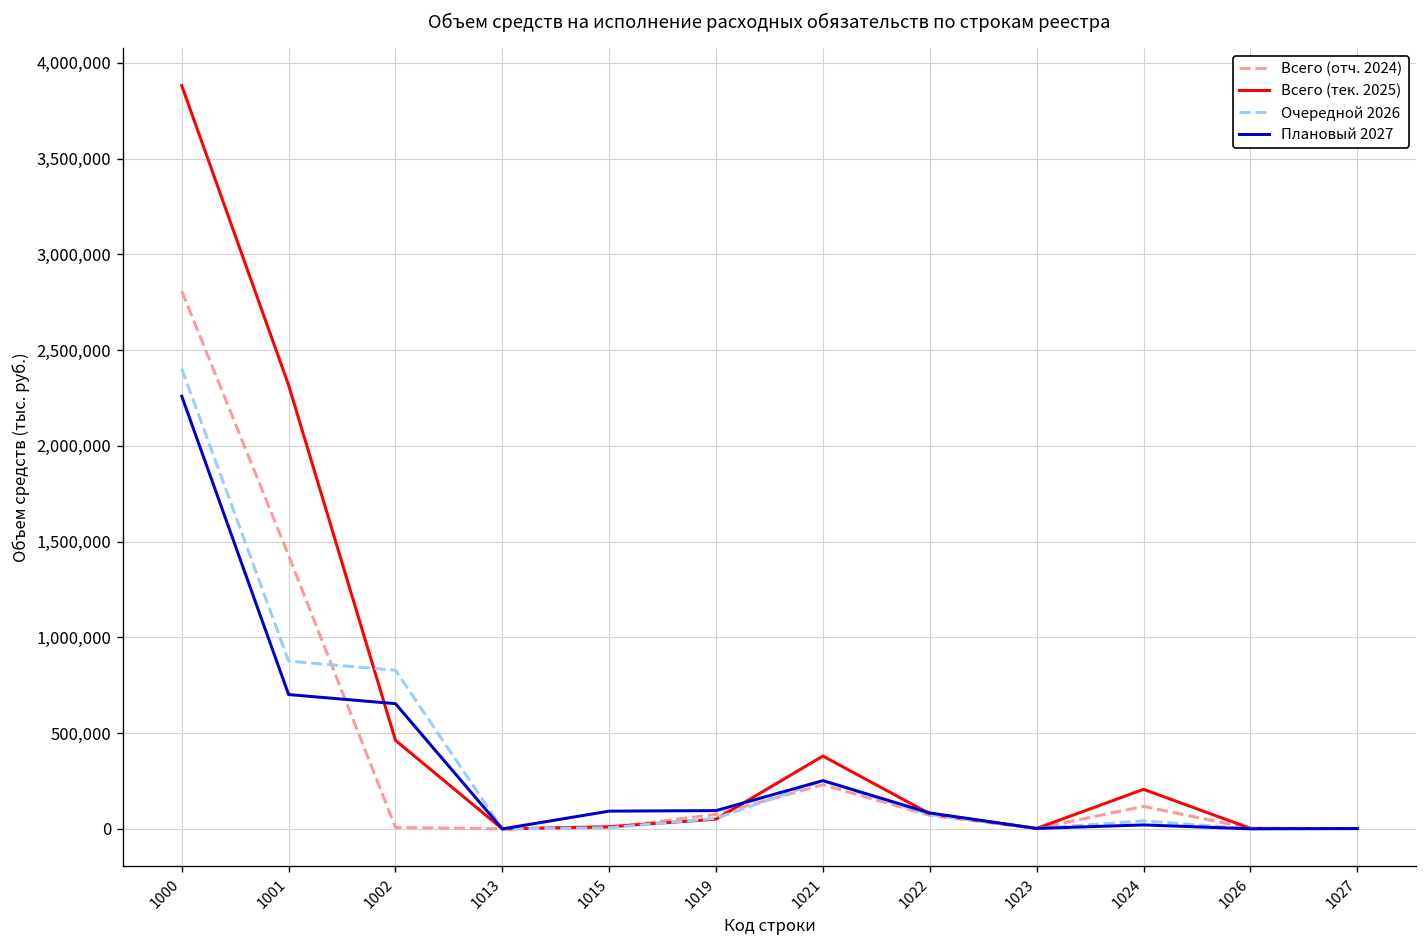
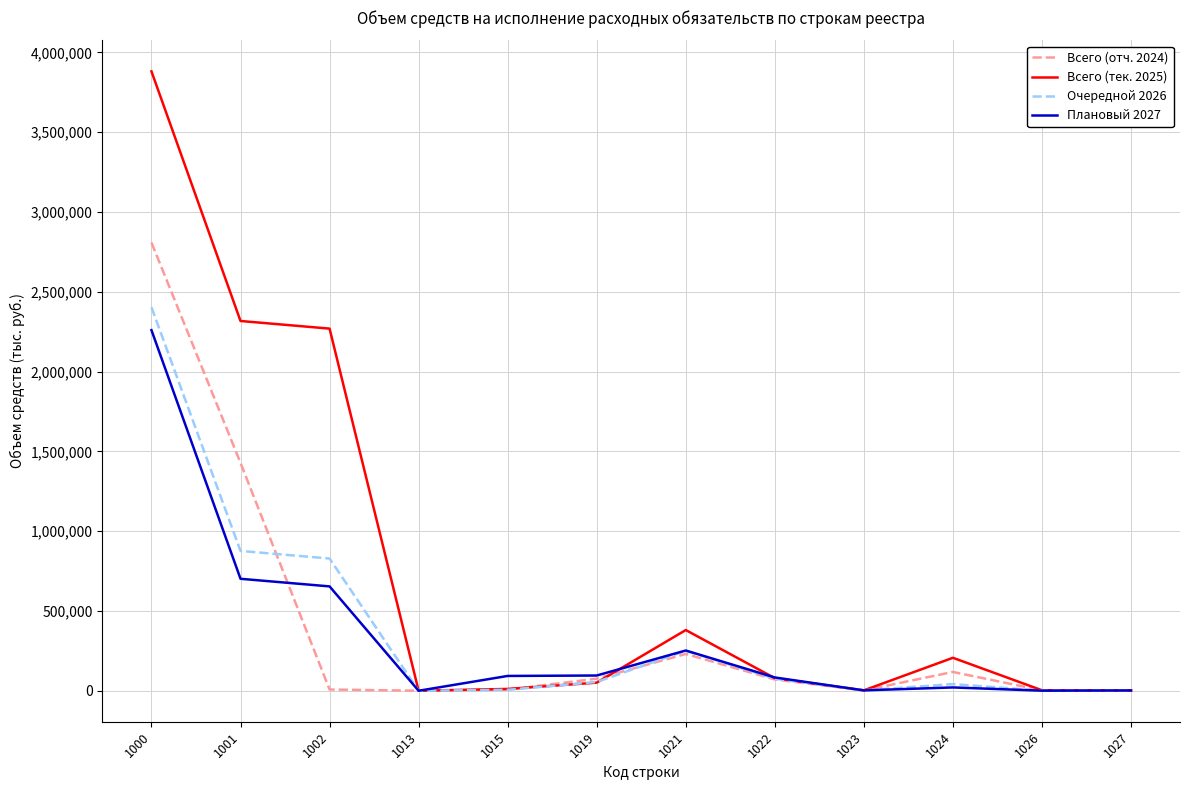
  {
    "Всего (отч. 2024)": {
      "1000": "2,810,000",
      "1001": "1,430,000",
      "1002": "10,000",
      "1019": "80,000",
      "1021": "230,000",
      "1024": "120,000"
    },
    "Всего (тек. 2025)": {
      "1000": "3,880,000",
      "1001": "2,320,000",
-     "1002": "460,000",
+     "1002": "2,270,000",
      "1021": "380,000",
      "1024": "210,000"
    },
    "Очередной 2026": {
      "1000": "2,400,000",
      "1001": "880,000",
      "1002": "830,000",
      "1024": "40,000"
    },
    "Плановый 2027": {
      "1000": "2,260,000",
      "1001": "700,000",
      "1002": "650,000",
      "1015": "90,000",
      "1019": "100,000",
      "1024": "20,000"
    }
  }
